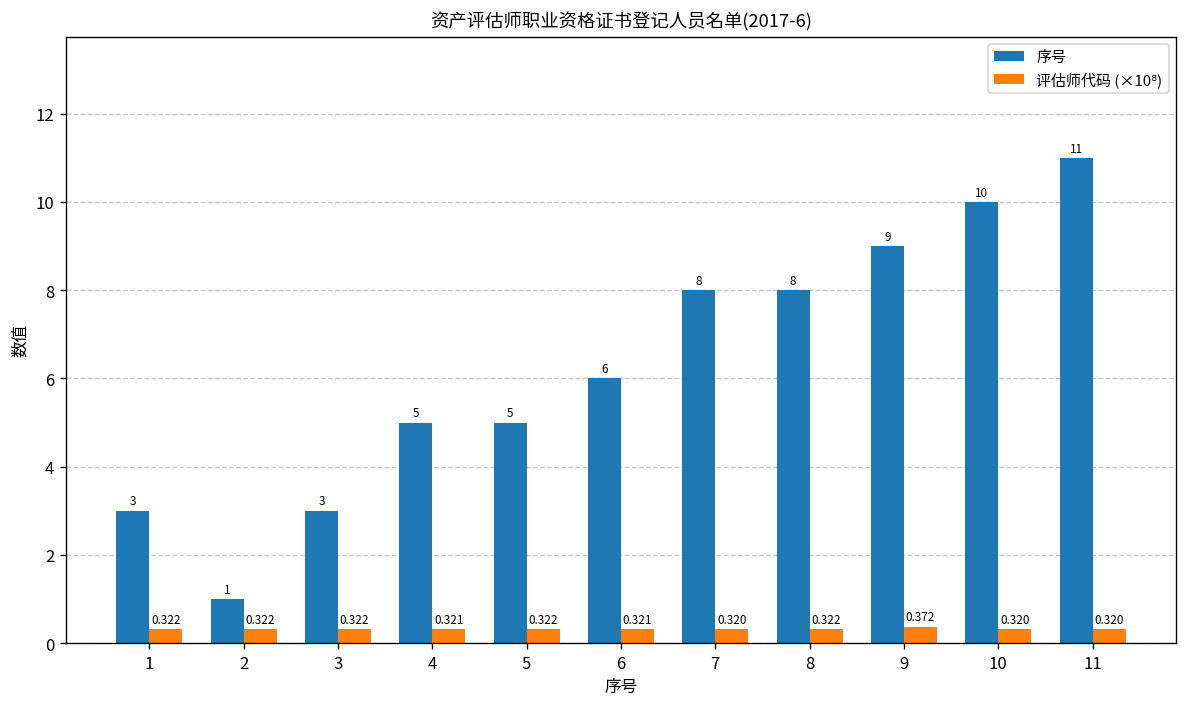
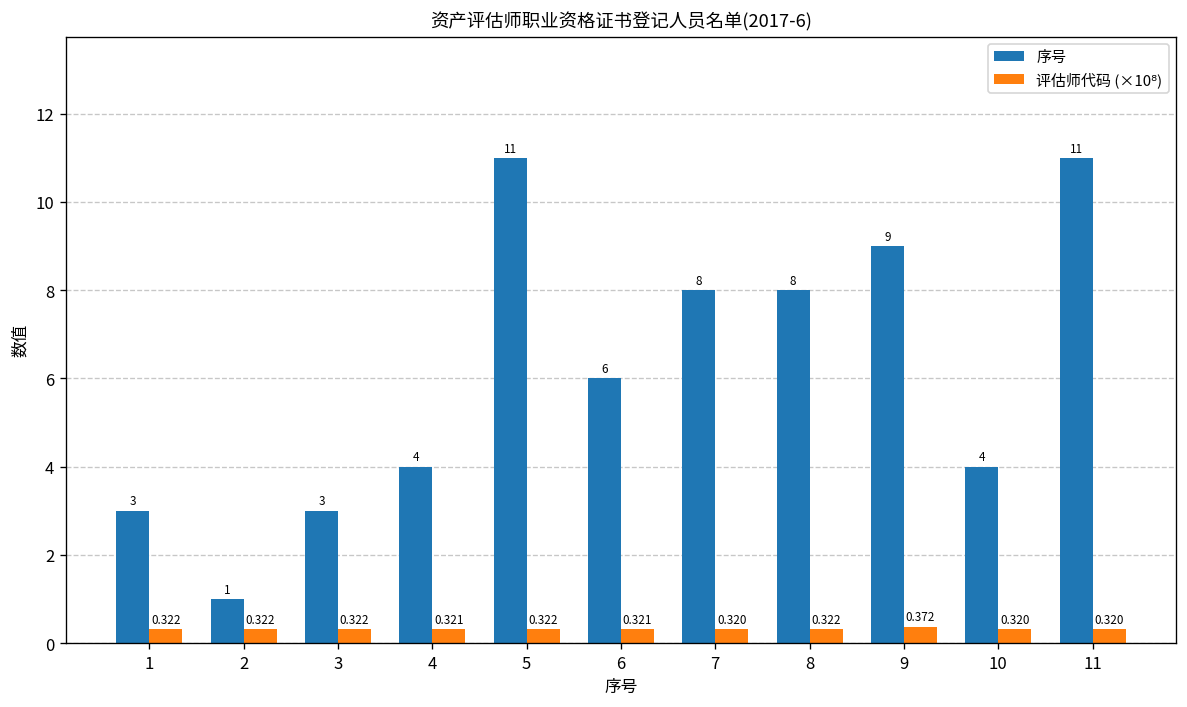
  {
    "序号": {
      "1": 3,
      "2": 1,
      "3": 3,
-     "4": 5,
-     "5": 5,
+     "4": 4,
+     "5": 11,
      "6": 6,
      "7": 8,
      "8": 8,
      "9": 9,
-     "10": 10,
+     "10": 4,
      "11": 11
    },
    "评估师代码 (×10⁸)": {
      "1": 0.322,
      "2": 0.322,
      "3": 0.322,
      "4": 0.321,
      "5": 0.322,
      "6": 0.321,
      "7": 0.320,
      "8": 0.322,
      "9": 0.372,
      "10": 0.320,
      "11": 0.320
    }
  }
